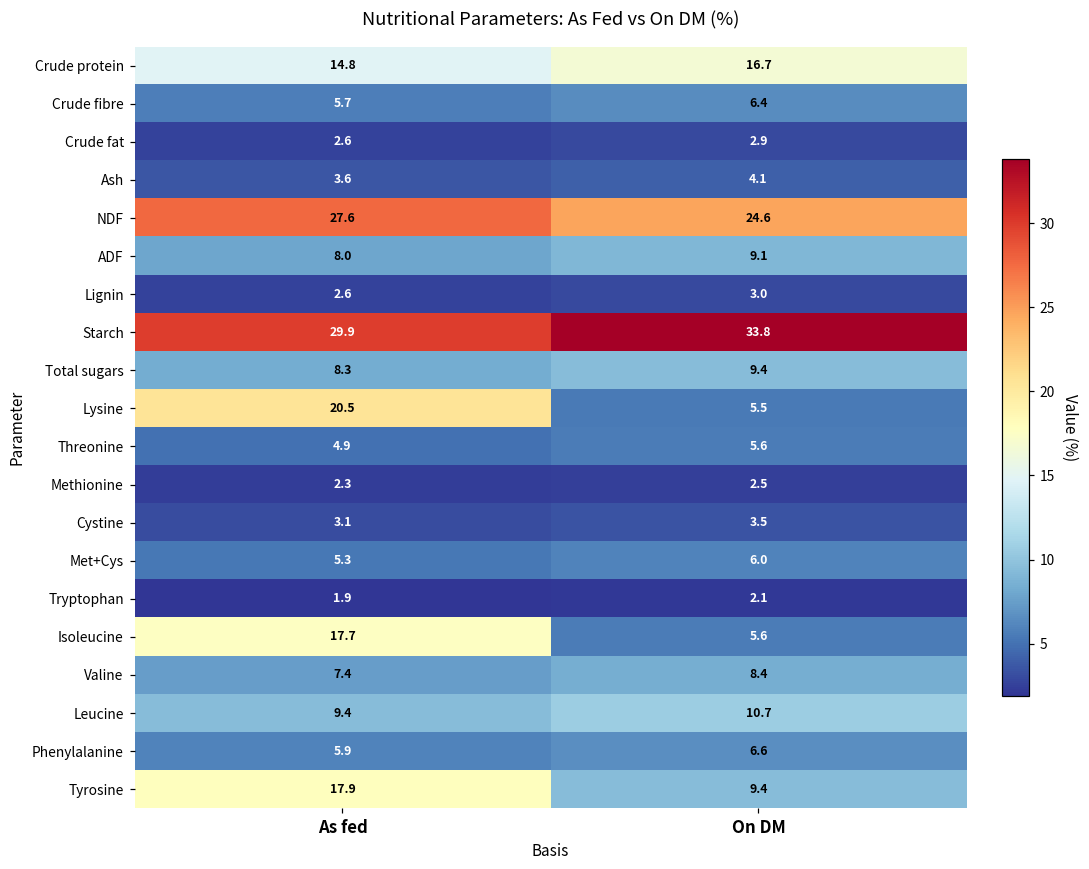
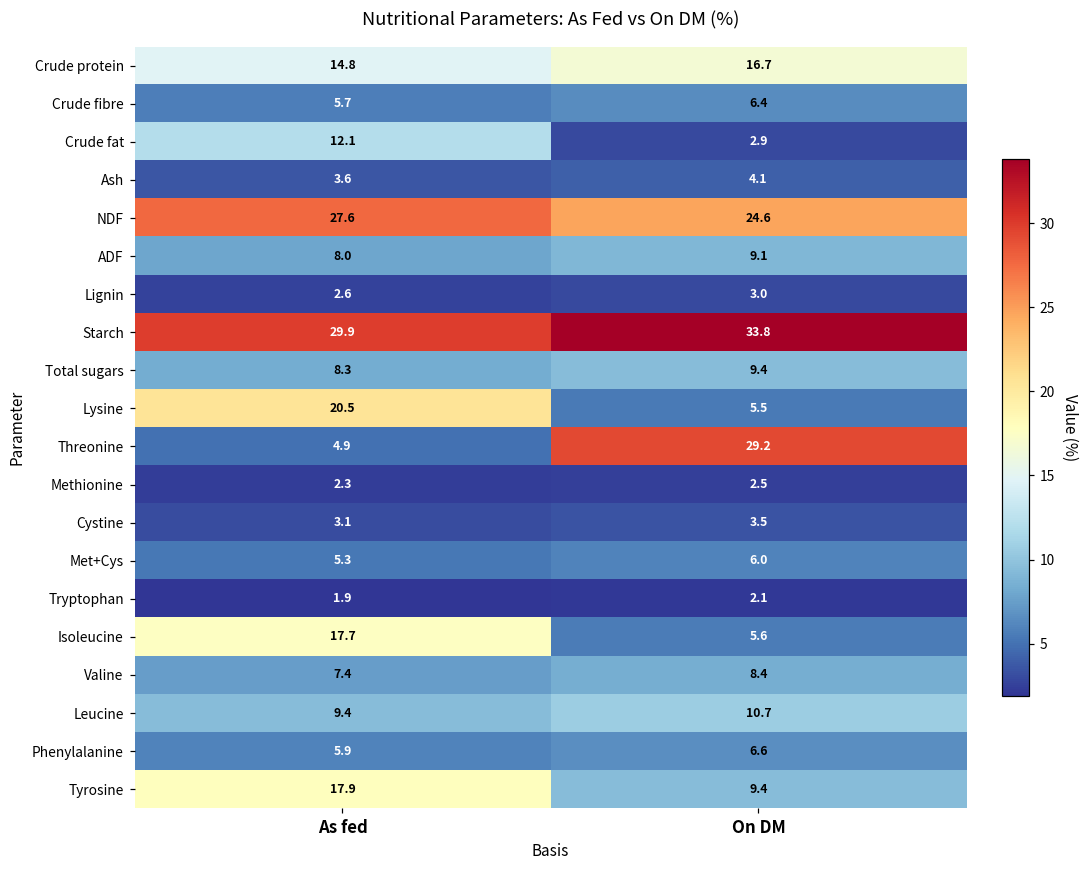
  {
    "Crude protein": {
      "As fed": 14.8,
      "On DM": 16.7
    },
    "Crude fibre": {
      "As fed": 5.7,
      "On DM": 6.4
    },
    "Crude fat": {
-     "As fed": 2.6,
+     "As fed": 12.1,
      "On DM": 2.9
    },
    "Ash": {
      "As fed": 3.6,
      "On DM": 4.1
    },
    "NDF": {
      "As fed": 27.6,
      "On DM": 24.6
    },
    "ADF": {
      "As fed": 8.0,
      "On DM": 9.1
    },
    "Lignin": {
      "As fed": 2.6,
      "On DM": 3.0
    },
    "Starch": {
      "As fed": 29.9,
      "On DM": 33.8
    },
    "Total sugars": {
      "As fed": 8.3,
      "On DM": 9.4
    },
    "Lysine": {
      "As fed": 20.5,
      "On DM": 5.5
    },
    "Threonine": {
      "As fed": 4.9,
-     "On DM": 5.6
+     "On DM": 29.2
    },
    "Methionine": {
      "As fed": 2.3,
      "On DM": 2.5
    },
    "Cystine": {
      "As fed": 3.1,
      "On DM": 3.5
    },
    "Met+Cys": {
      "As fed": 5.3,
      "On DM": 6.0
    },
    "Tryptophan": {
      "As fed": 1.9,
      "On DM": 2.1
    },
    "Isoleucine": {
      "As fed": 17.7,
      "On DM": 5.6
    },
    "Valine": {
      "As fed": 7.4,
      "On DM": 8.4
    },
    "Leucine": {
      "As fed": 9.4,
      "On DM": 10.7
    },
    "Phenylalanine": {
      "As fed": 5.9,
      "On DM": 6.6
    },
    "Tyrosine": {
      "As fed": 17.9,
      "On DM": 9.4
    }
  }
